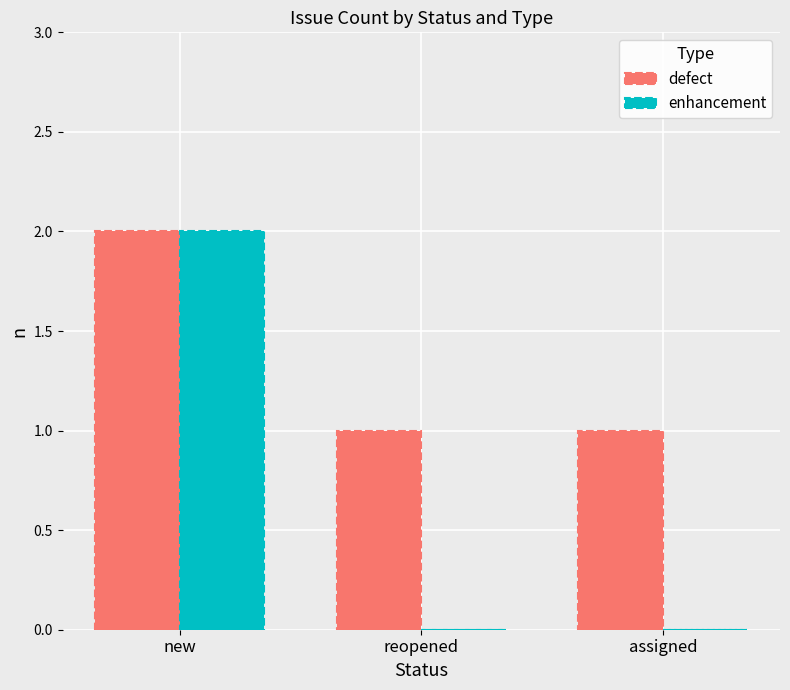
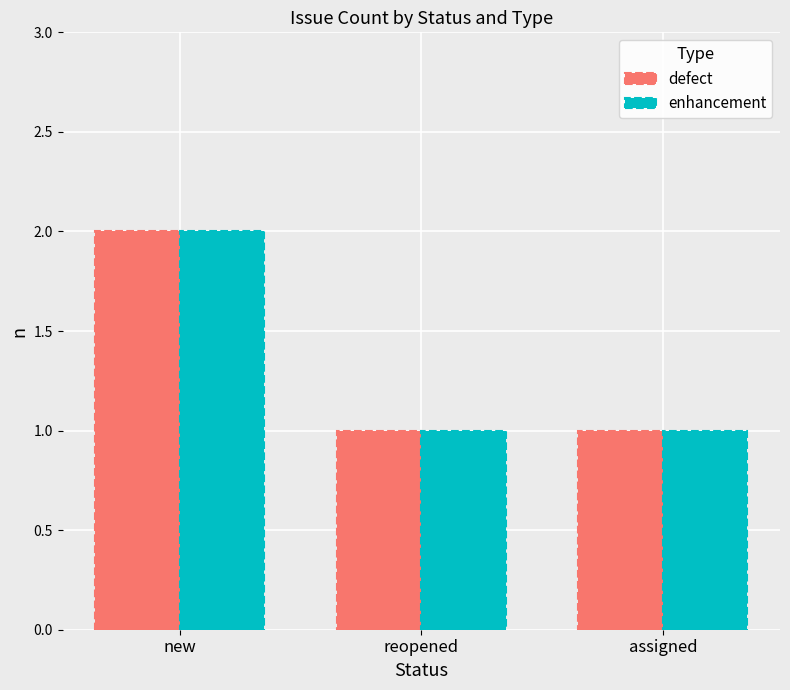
  {
    "defect": {
      "new": 2,
      "reopened": 1,
      "assigned": 1
    },
    "enhancement": {
      "new": 2,
-     "reopened": 0,
-     "assigned": 0
+     "reopened": 1,
+     "assigned": 1
    }
  }
